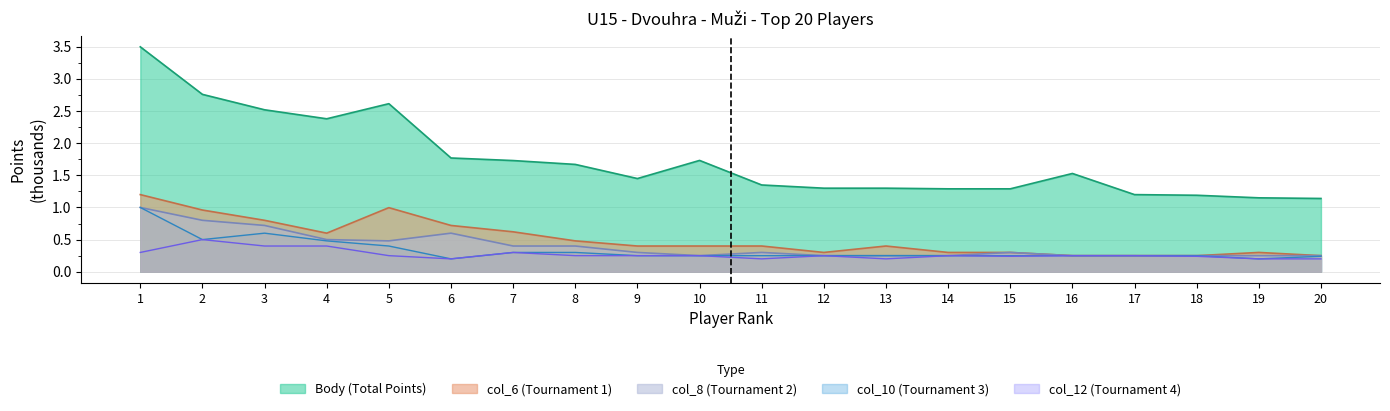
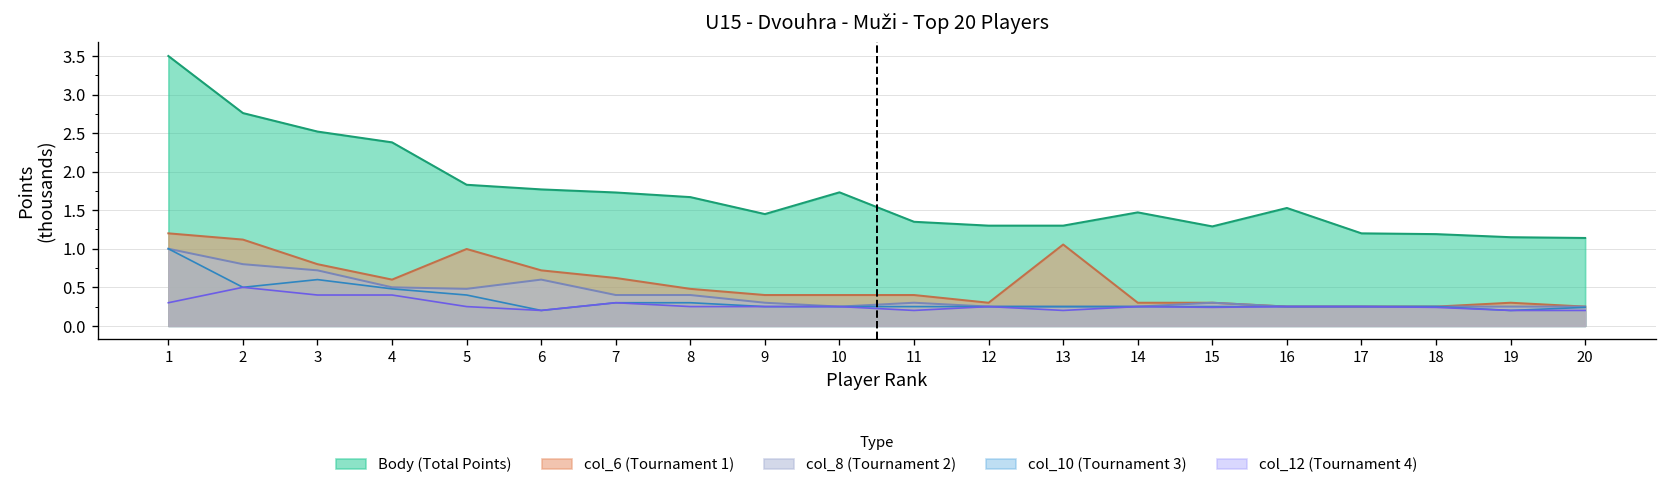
  {
    "Body (Total Points)": {
      "1": 3.5,
      "2": 2.8,
      "3": 2.5,
      "4": 2.4,
-     "5": 2.6,
+     "5": 1.8,
      "6": 1.8,
      "7": 1.7,
      "8": 1.7,
      "9": 1.5,
      "10": 1.7,
      "11": 1.4,
      "12": 1.3,
      "13": 1.3,
-     "14": 1.3,
+     "14": 1.5,
      "15": 1.3,
      "16": 1.5,
      "17": 1.2,
      "18": 1.2,
      "19": 1.2,
      "20": 1.1
    },
    "col_6 (Tournament 1)": {
      "1": 1.2,
-     "2": 1.0,
+     "2": 1.1,
      "3": 0.8,
      "4": 0.6,
      "5": 1.0,
      "6": 0.7,
      "7": 0.6,
      "8": 0.5,
      "9": 0.4,
      "10": 0.4,
      "11": 0.4,
      "12": 0.3,
-     "13": 0.4,
+     "13": 1.1,
      "14": 0.3,
      "19": 0.3
    }
  }
